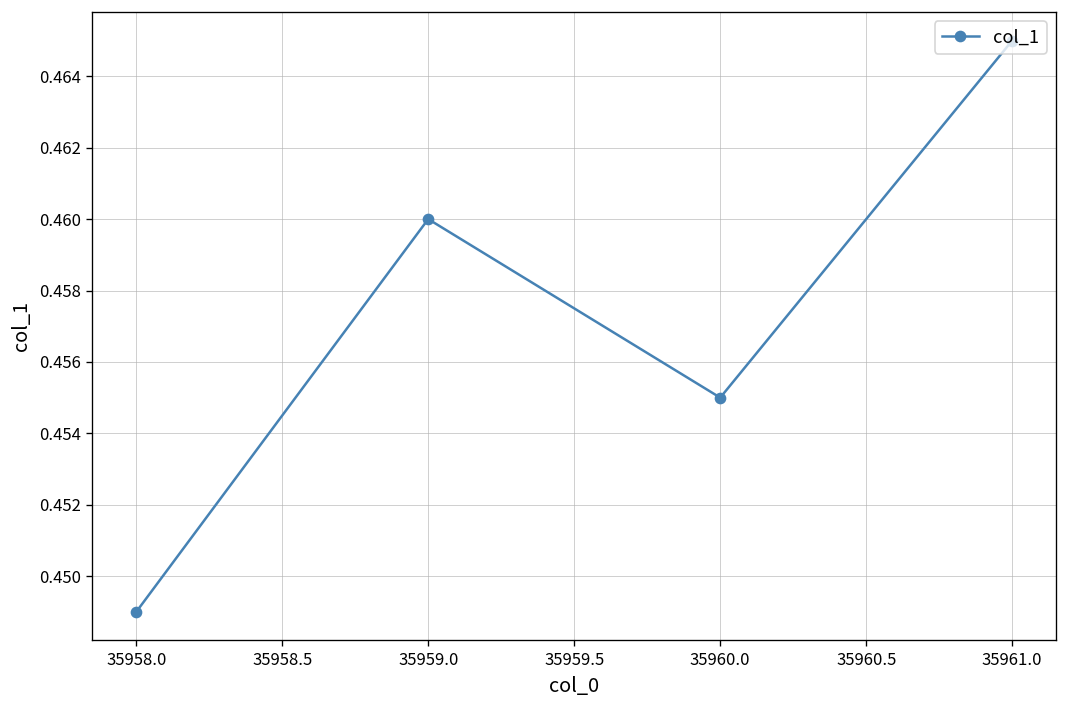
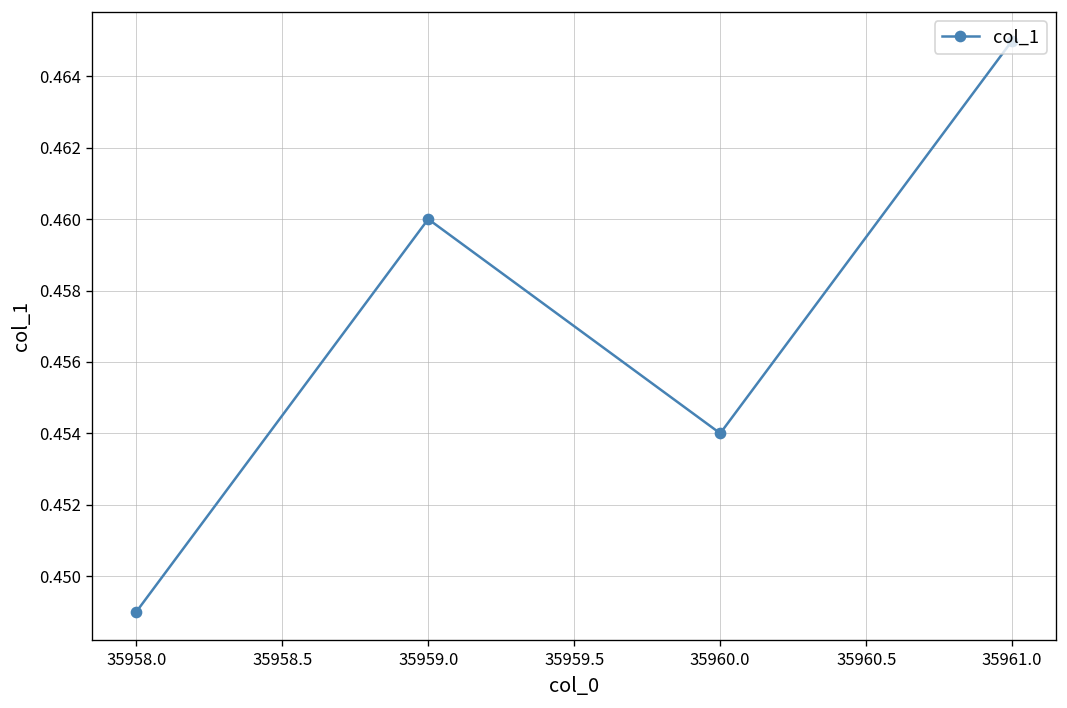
  {
    "35958.0": 0.449,
    "35959.0": 0.460,
-   "35960.0": 0.455
+   "35960.0": 0.454
  }
